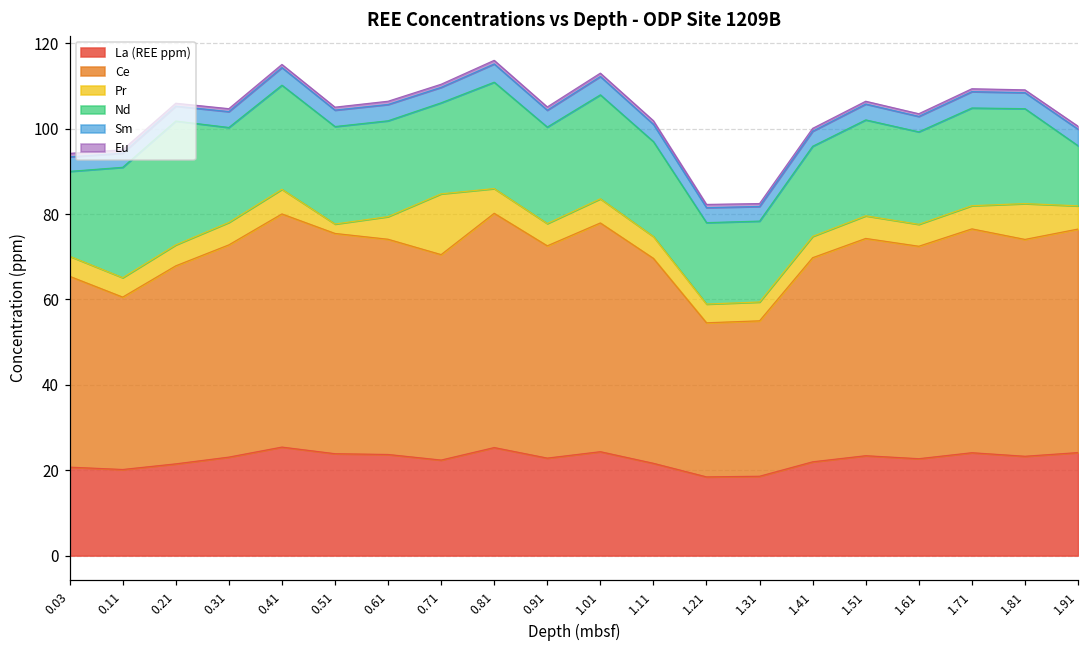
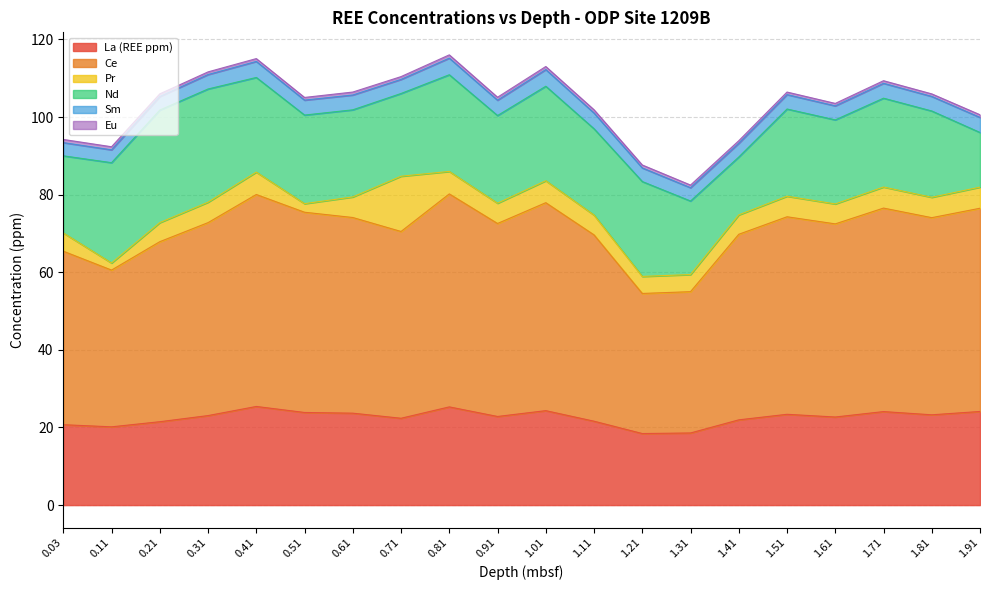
  {
    "Pr": {
      "0.03": 5,
-     "0.11": 5,
+     "0.11": 2,
      "0.21": 5,
      "0.31": 5,
      "0.41": 6,
      "0.51": 2,
      "0.61": 5,
      "0.71": 14,
      "0.81": 6,
      "0.91": 5,
      "1.01": 6,
      "1.11": 5,
      "1.21": 4,
      "1.31": 4,
      "1.41": 5,
      "1.51": 5,
      "1.61": 5,
      "1.71": 5,
-     "1.81": 8,
+     "1.81": 5,
      "1.91": 5
    },
    "Nd": {
      "0.03": 20,
      "0.11": 26,
-     "0.31": 22,
+     "0.31": 29,
      "0.41": 24,
      "0.51": 23,
      "0.61": 22,
      "0.71": 21,
      "0.81": 25,
      "0.91": 23,
      "1.01": 24,
      "1.11": 22,
-     "1.21": 19,
+     "1.21": 24,
      "1.31": 19,
-     "1.41": 21,
+     "1.41": 15,
      "1.51": 22,
      "1.61": 22,
      "1.71": 23,
      "1.81": 22,
      "1.91": 14
    },
    "Sm": {
      "0.03": 3,
      "0.11": 3,
      "0.31": 4,
      "0.41": 4,
      "0.51": 4,
      "0.61": 4,
      "0.71": 4,
      "0.81": 4,
      "0.91": 4,
      "1.01": 4,
      "1.11": 4,
      "1.21": 4,
      "1.31": 3,
      "1.41": 4,
      "1.51": 4,
      "1.71": 4,
      "1.91": 4
    },
    "Eu": {
      "0.03": 1,
      "0.11": 1,
      "0.31": 1,
      "0.41": 1,
      "0.51": 1,
      "0.61": 1,
      "0.71": 1,
      "0.81": 1,
      "0.91": 1,
      "1.01": 1,
      "1.11": 1,
      "1.21": 1,
      "1.31": 1,
      "1.41": 1,
      "1.51": 1,
      "1.71": 1,
      "1.91": 1
    }
  }
